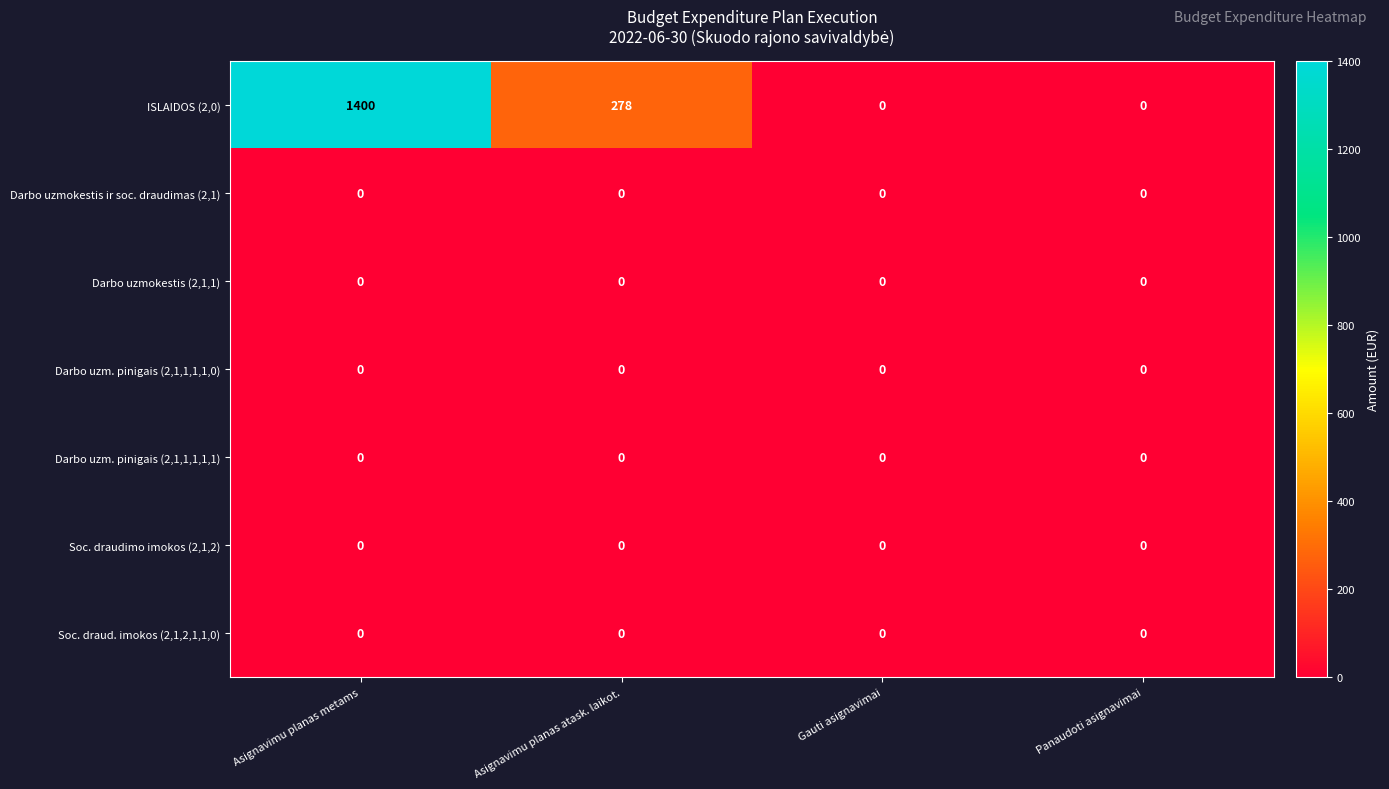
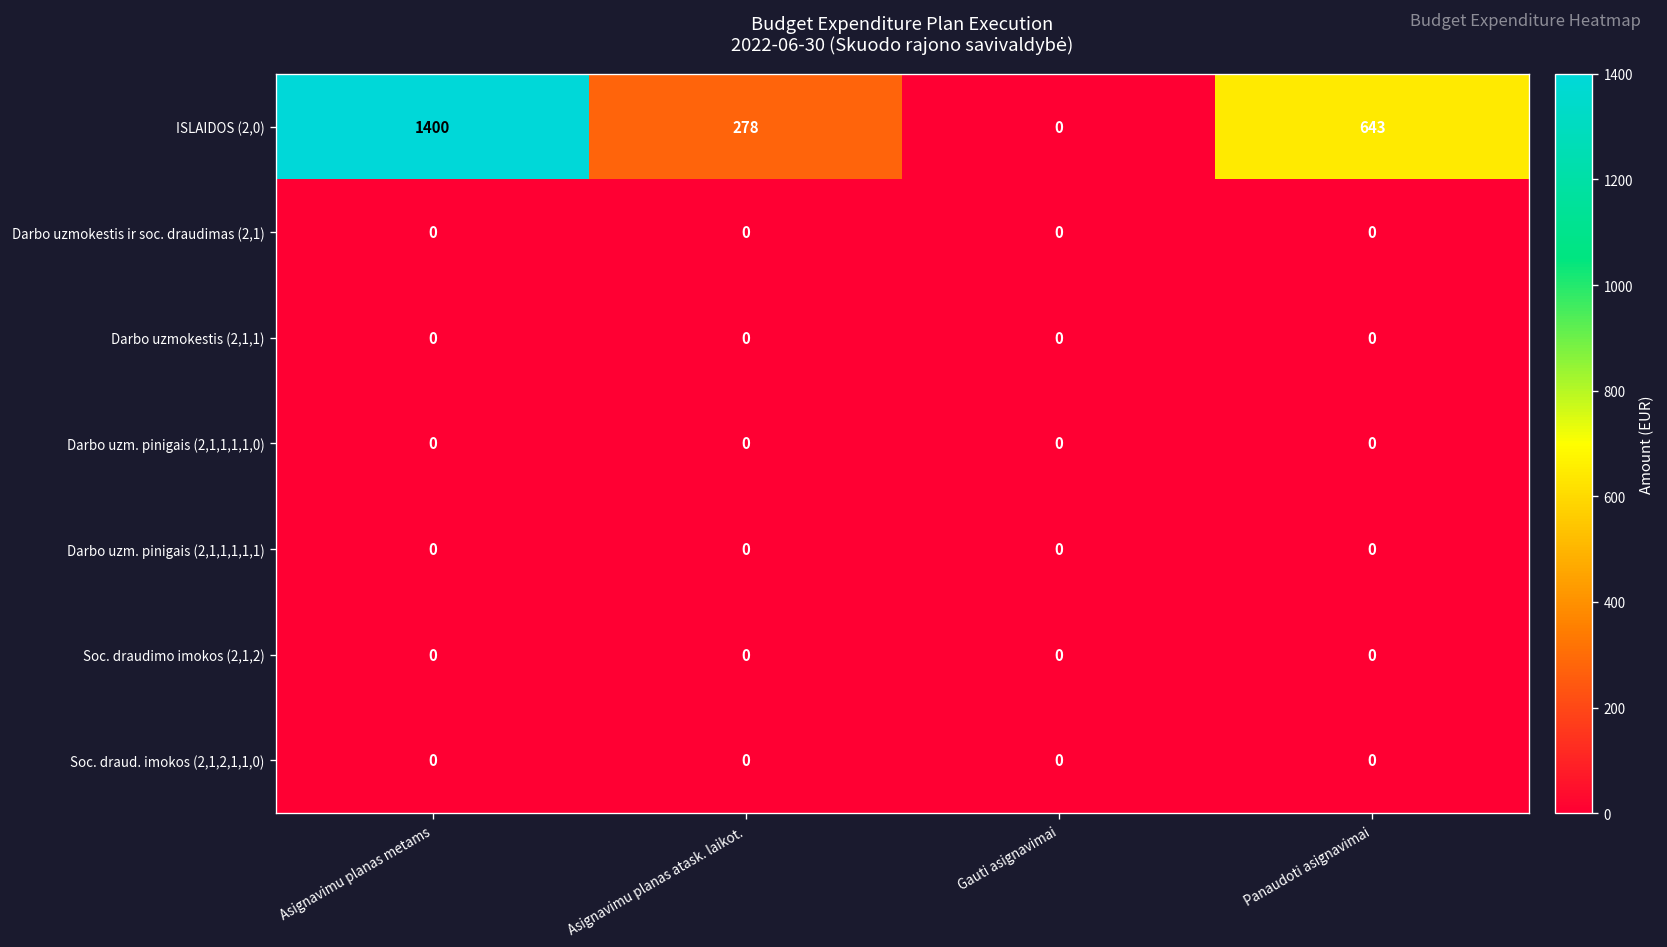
  {
    "ISLAIDOS (2,0)": {
      "Asignavimu planas metams": 1400,
      "Asignavimu planas atask. laikot.": 278,
      "Gauti asignavimai": 0,
-     "Panaudoti asignavimai": 0
+     "Panaudoti asignavimai": 643
    },
    "Darbo uzmokestis ir soc. draudimas (2,1)": {
      "Asignavimu planas metams": 0,
      "Asignavimu planas atask. laikot.": 0,
      "Gauti asignavimai": 0,
      "Panaudoti asignavimai": 0
    },
    "Darbo uzmokestis (2,1,1)": {
      "Asignavimu planas metams": 0,
      "Asignavimu planas atask. laikot.": 0,
      "Gauti asignavimai": 0,
      "Panaudoti asignavimai": 0
    },
    "Darbo uzm. pinigais (2,1,1,1,1,0)": {
      "Asignavimu planas metams": 0,
      "Asignavimu planas atask. laikot.": 0,
      "Gauti asignavimai": 0,
      "Panaudoti asignavimai": 0
    },
    "Darbo uzm. pinigais (2,1,1,1,1,1)": {
      "Asignavimu planas metams": 0,
      "Asignavimu planas atask. laikot.": 0,
      "Gauti asignavimai": 0,
      "Panaudoti asignavimai": 0
    },
    "Soc. draudimo imokos (2,1,2)": {
      "Asignavimu planas metams": 0,
      "Asignavimu planas atask. laikot.": 0,
      "Gauti asignavimai": 0,
      "Panaudoti asignavimai": 0
    },
    "Soc. draud. imokos (2,1,2,1,1,0)": {
      "Asignavimu planas metams": 0,
      "Asignavimu planas atask. laikot.": 0,
      "Gauti asignavimai": 0,
      "Panaudoti asignavimai": 0
    }
  }
